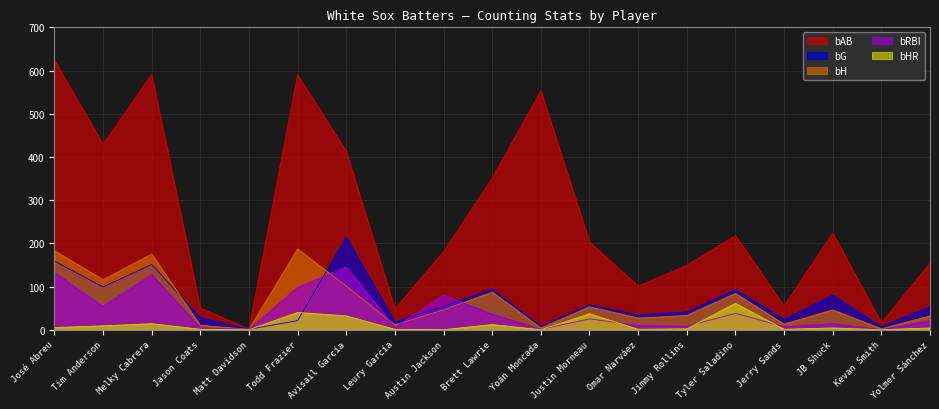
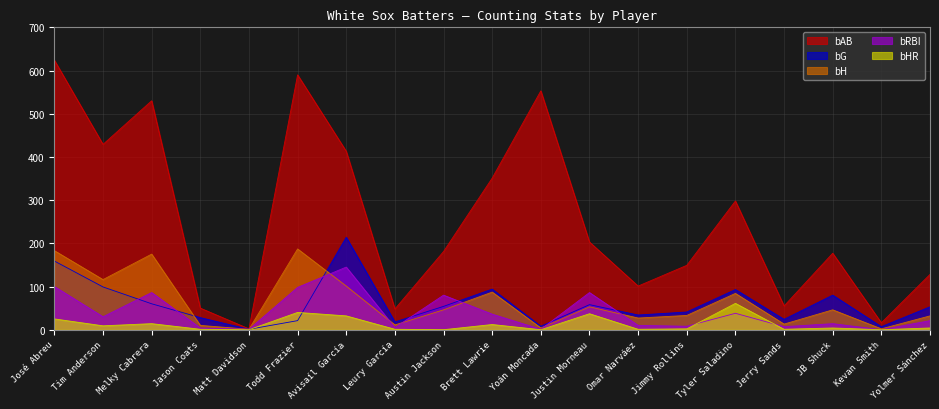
  {
    "bAB": {
      "José Abreu": 620,
      "Tim Anderson": 430,
-     "Melky Cabrera": 590,
+     "Melky Cabrera": 530,
      "Jason Coats": 50,
      "Todd Frazier": 590,
      "Avisaíl García": 410,
      "Leury García": 50,
      "Austin Jackson": 180,
      "Brett Lawrie": 350,
      "Yoán Moncada": 550,
      "Justin Morneau": 200,
      "Omar Narváez": 100,
      "Jimmy Rollins": 150,
-     "Tyler Saladino": 220,
+     "Tyler Saladino": 300,
      "Jerry Sands": 60,
-     "JB Shuck": 220,
+     "JB Shuck": 180,
      "Kevan Smith": 20,
-     "Yolmer Sánchez": 150
+     "Yolmer Sánchez": 130
    },
    "bG": {
      "José Abreu": 160,
      "Tim Anderson": 100,
-     "Melky Cabrera": 150,
+     "Melky Cabrera": 60,
      "Jason Coats": 30,
      "Todd Frazier": 20,
      "Avisaíl García": 210,
      "Leury García": 20,
      "Austin Jackson": 50,
      "Brett Lawrie": 90,
      "Omar Narváez": 30,
      "Jimmy Rollins": 40,
      "Tyler Saladino": 90,
      "Jerry Sands": 20,
      "JB Shuck": 80,
      "Yolmer Sánchez": 50
    },
    "bH": {
      "José Abreu": 180,
      "Tim Anderson": 120,
      "Melky Cabrera": 180,
      "Jason Coats": 10,
      "Todd Frazier": 190,
      "Avisaíl García": 100,
      "Austin Jackson": 50,
      "Brett Lawrie": 90,
      "Omar Narváez": 30,
      "Jimmy Rollins": 30,
      "Tyler Saladino": 80,
      "Jerry Sands": 10,
      "JB Shuck": 50,
      "Yolmer Sánchez": 30
    },
    "bRBI": {
-     "José Abreu": 130,
-     "Tim Anderson": 50,
-     "Melky Cabrera": 130,
+     "José Abreu": 100,
+     "Tim Anderson": 30,
+     "Melky Cabrera": 90,
      "Todd Frazier": 100,
      "Avisaíl García": 150,
      "Austin Jackson": 80,
      "Brett Lawrie": 40,
-     "Justin Morneau": 30,
+     "Justin Morneau": 90,
      "Omar Narváez": 10,
      "Jimmy Rollins": 10,
      "Tyler Saladino": 40,
      "Jerry Sands": 10,
      "JB Shuck": 10,
      "Yolmer Sánchez": 20
    },
    "bHR": {
-     "José Abreu": 10,
+     "José Abreu": 30,
      "Tim Anderson": 10,
      "Melky Cabrera": 10,
      "Todd Frazier": 40,
      "Avisaíl García": 30,
      "Austin Jackson": 0,
      "Brett Lawrie": 10,
      "Justin Morneau": 40,
      "Omar Narváez": 0,
      "Jimmy Rollins": 0,
      "Tyler Saladino": 60,
      "Jerry Sands": 0,
      "JB Shuck": 0,
      "Yolmer Sánchez": 0
    }
  }
